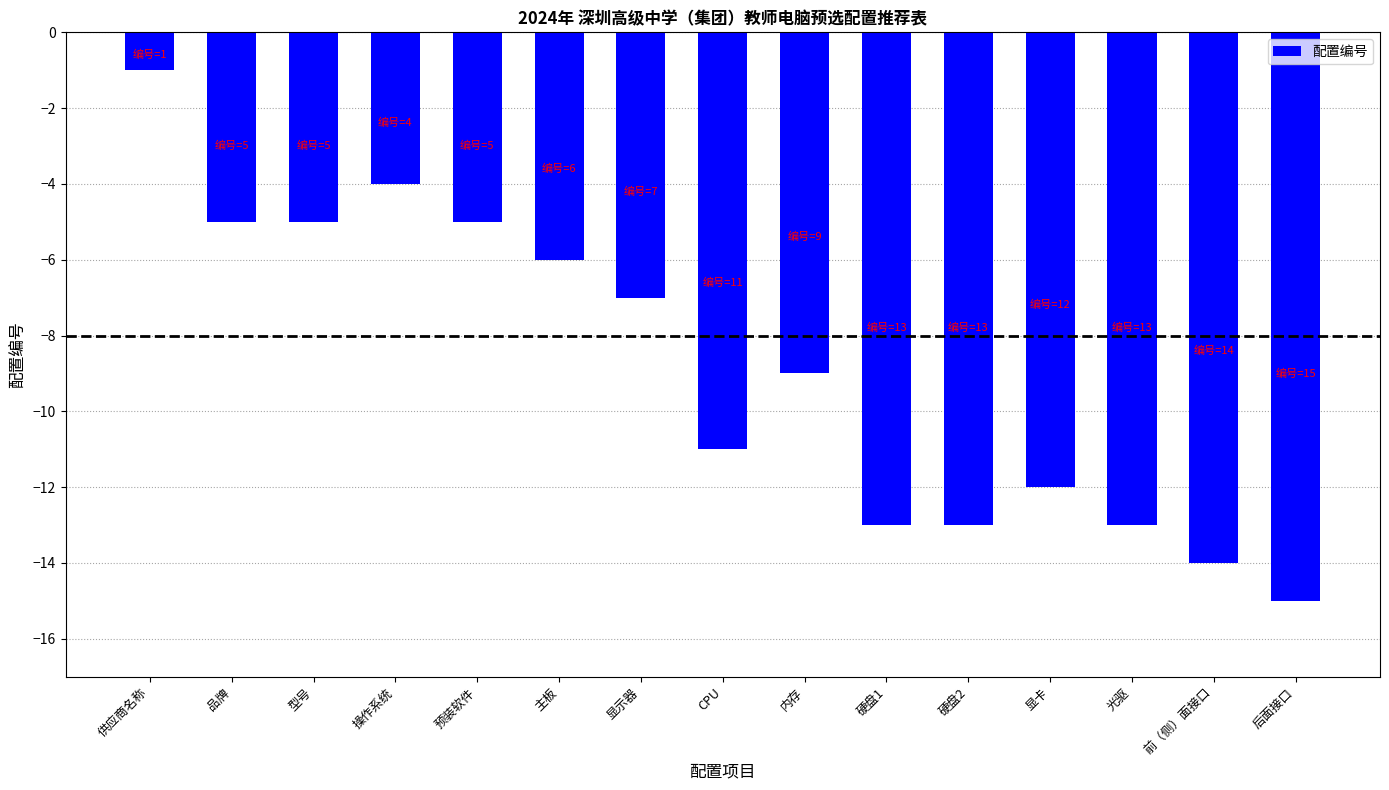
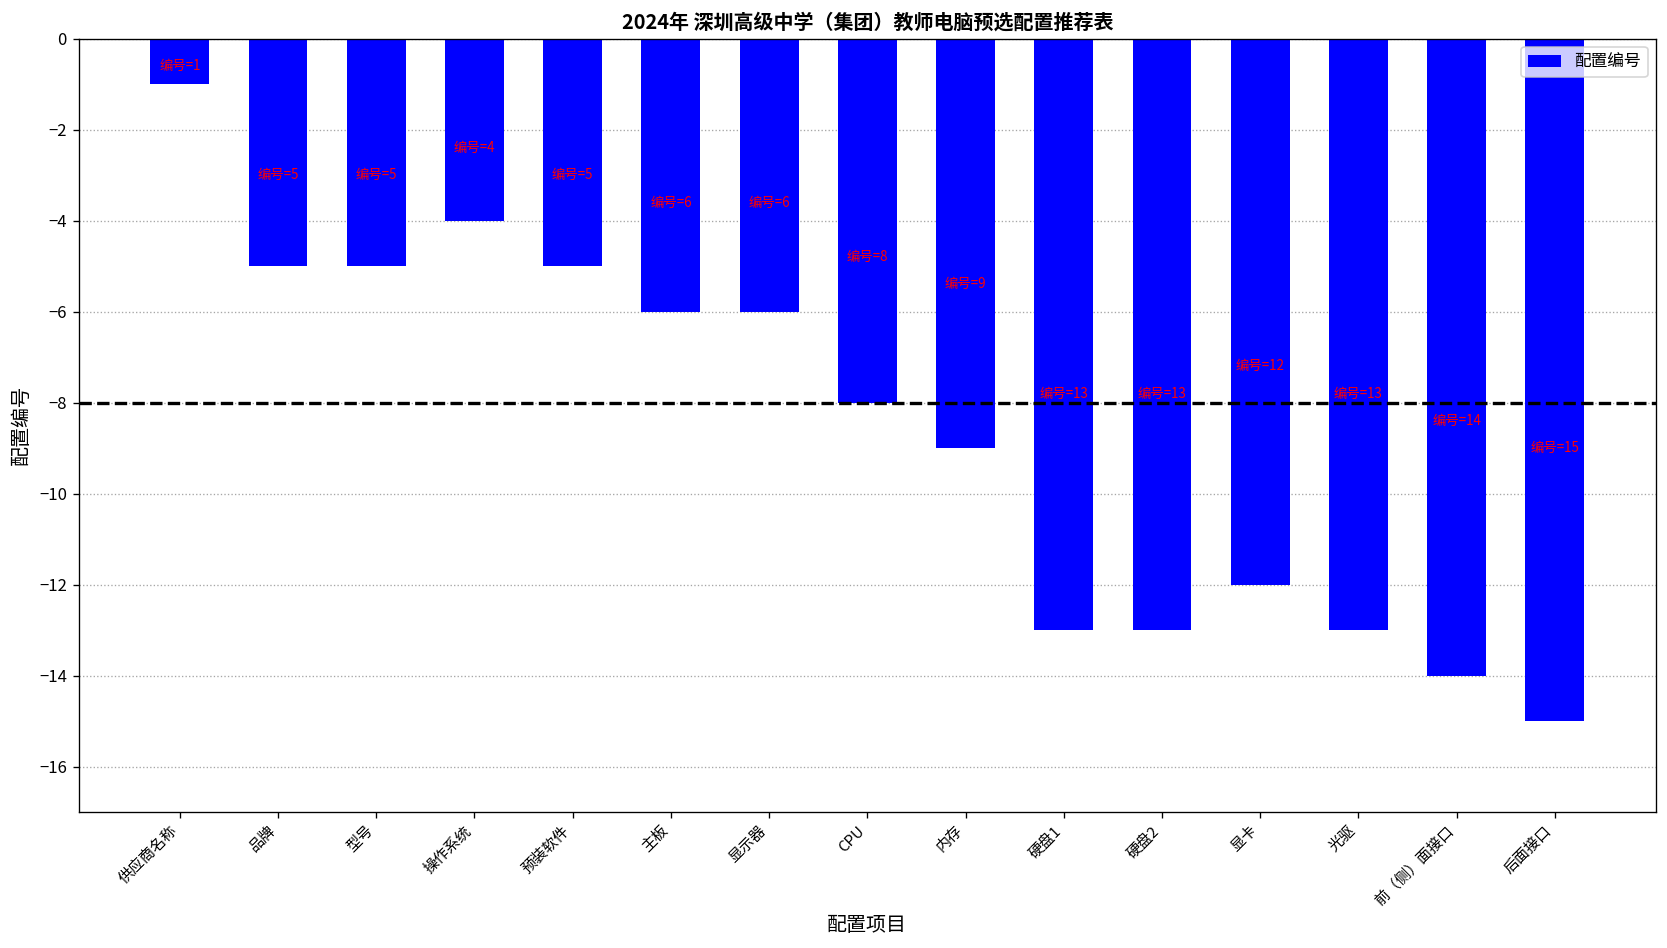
  {
-   "显示器": 7,
-   "CPU": 11
+   "显示器": 6,
+   "CPU": 8
  }
